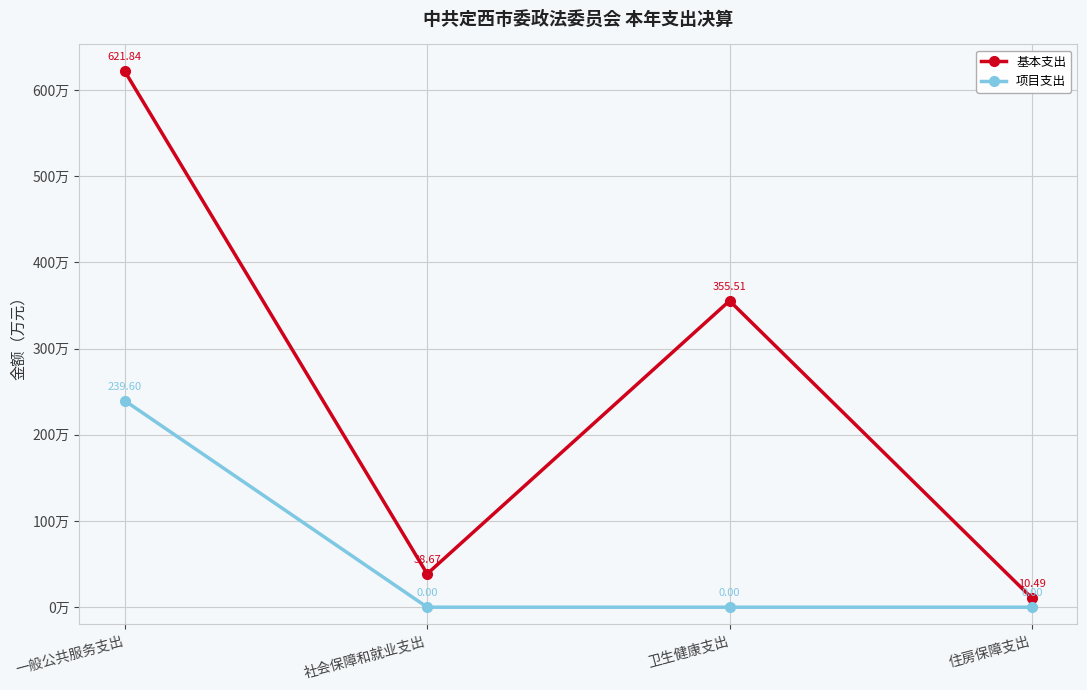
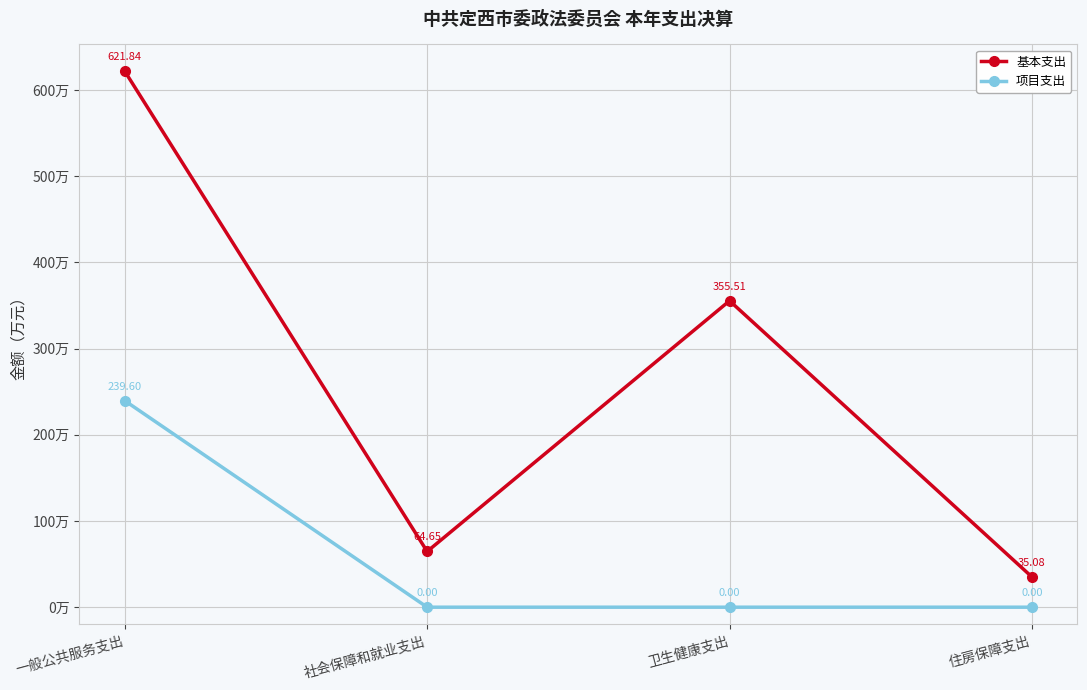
  {
    "基本支出": {
      "一般公共服务支出": 621.84,
-     "社会保障和就业支出": 38.67,
+     "社会保障和就业支出": 64.65,
      "卫生健康支出": 355.51,
-     "住房保障支出": 10.49
+     "住房保障支出": 35.08
    },
    "项目支出": {
      "一般公共服务支出": 239.60,
      "社会保障和就业支出": 0.00,
      "卫生健康支出": 0.00,
      "住房保障支出": 0.00
    }
  }
